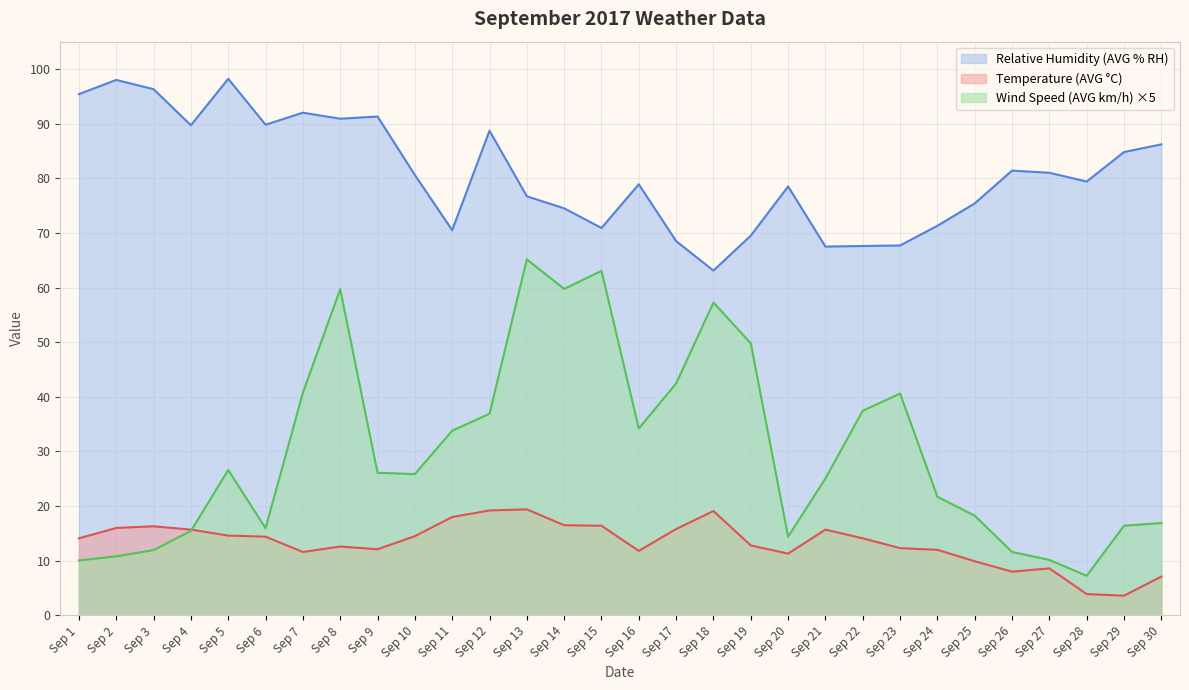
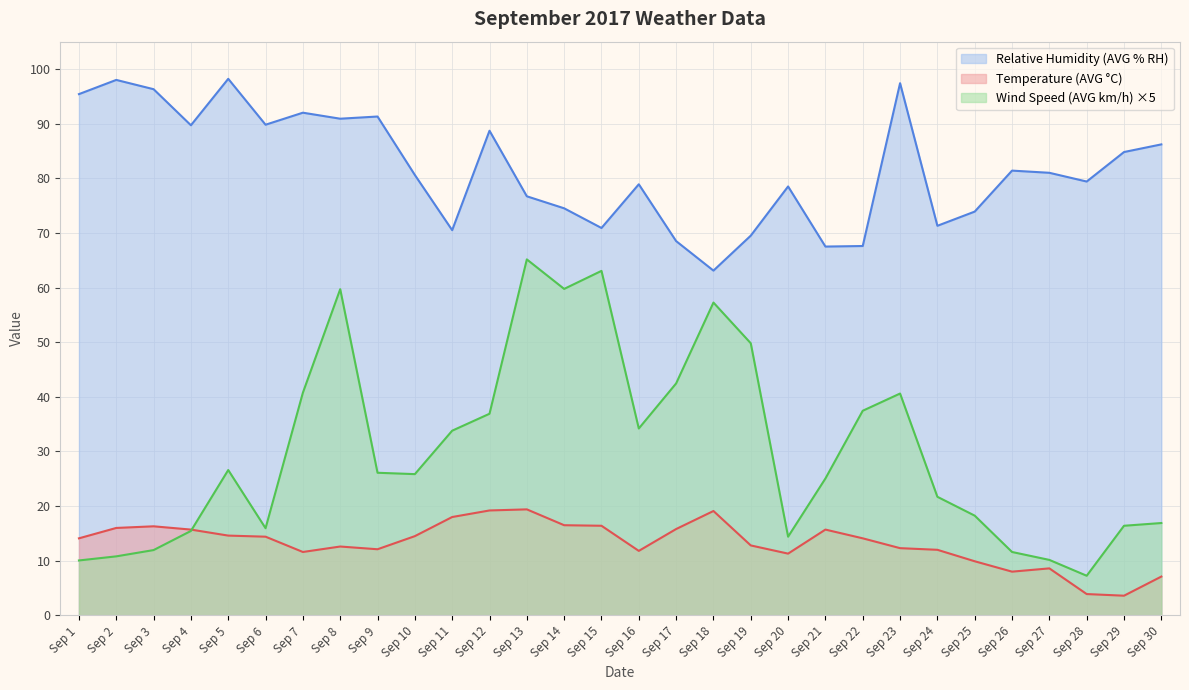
  {
    "Relative Humidity (AVG % RH)": {
      "Sep 1": 95,
      "Sep 2": 98,
      "Sep 3": 96,
      "Sep 4": 90,
      "Sep 5": 98,
      "Sep 6": 90,
      "Sep 7": 92,
      "Sep 8": 91,
      "Sep 9": 91,
      "Sep 10": 81,
      "Sep 11": 71,
      "Sep 12": 89,
      "Sep 13": 77,
      "Sep 14": 75,
      "Sep 15": 71,
      "Sep 16": 79,
      "Sep 17": 69,
      "Sep 18": 63,
      "Sep 19": 70,
      "Sep 20": 79,
      "Sep 21": 68,
      "Sep 22": 68,
-     "Sep 23": 68,
+     "Sep 23": 97,
      "Sep 24": 71,
-     "Sep 25": 75,
+     "Sep 25": 74,
      "Sep 26": 81,
      "Sep 27": 81,
      "Sep 28": 79,
      "Sep 29": 85,
      "Sep 30": 86
    },
    "Temperature (AVG °C)": {
      "Sep 1": 14,
      "Sep 2": 16,
      "Sep 3": 16,
      "Sep 5": 15,
      "Sep 6": 14,
      "Sep 7": 12,
      "Sep 8": 13,
      "Sep 9": 12,
      "Sep 10": 15,
      "Sep 11": 18,
      "Sep 12": 19,
      "Sep 13": 19,
      "Sep 14": 17,
      "Sep 15": 16,
      "Sep 16": 12,
      "Sep 17": 16,
      "Sep 18": 19,
      "Sep 19": 13,
      "Sep 20": 11,
      "Sep 21": 16,
      "Sep 22": 14,
      "Sep 23": 12,
      "Sep 24": 12,
      "Sep 25": 10,
      "Sep 26": 8,
      "Sep 27": 9,
      "Sep 28": 4,
      "Sep 29": 4,
      "Sep 30": 7
    },
    "Wind Speed (AVG km/h) ×5": {
      "Sep 1": 10,
      "Sep 2": 11,
      "Sep 3": 12,
      "Sep 5": 27,
      "Sep 6": 16,
      "Sep 7": 41,
      "Sep 8": 60,
      "Sep 9": 26,
      "Sep 10": 26,
      "Sep 11": 34,
      "Sep 12": 37,
      "Sep 13": 65,
      "Sep 14": 60,
      "Sep 15": 63,
      "Sep 16": 34,
      "Sep 17": 42,
      "Sep 18": 57,
      "Sep 19": 50,
      "Sep 20": 14,
      "Sep 21": 25,
      "Sep 22": 37,
      "Sep 23": 41,
      "Sep 24": 22,
      "Sep 25": 18,
      "Sep 26": 12,
      "Sep 27": 10,
      "Sep 28": 7,
      "Sep 29": 16,
      "Sep 30": 17
    }
  }
